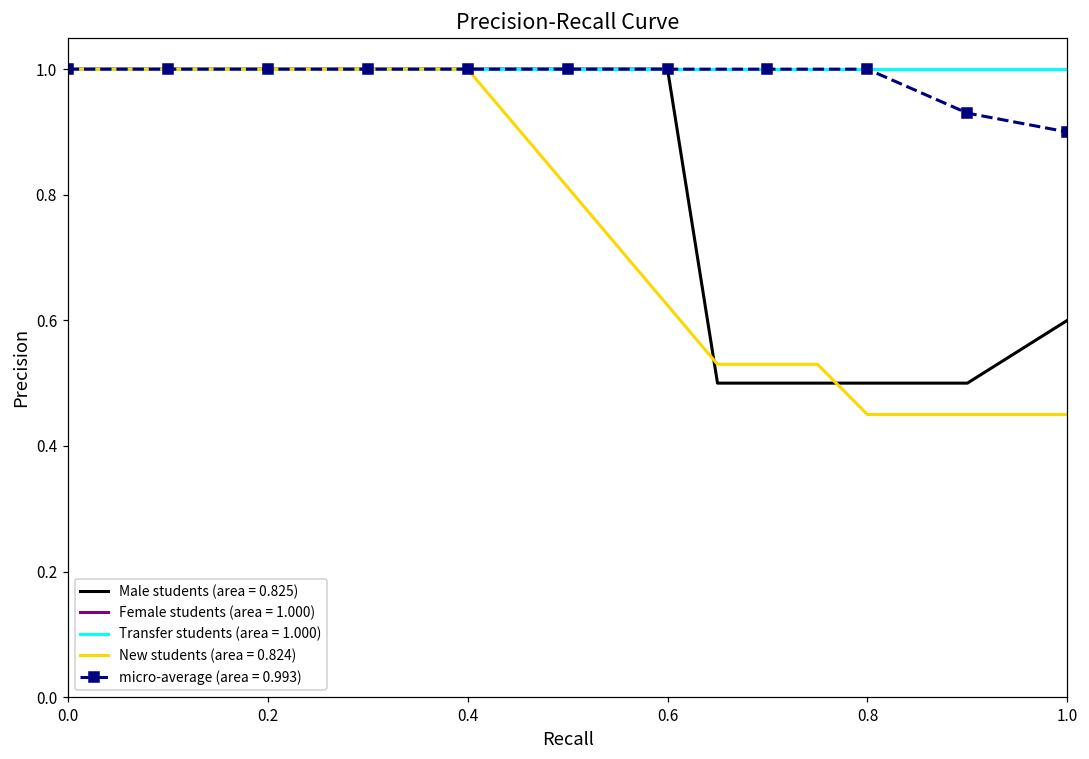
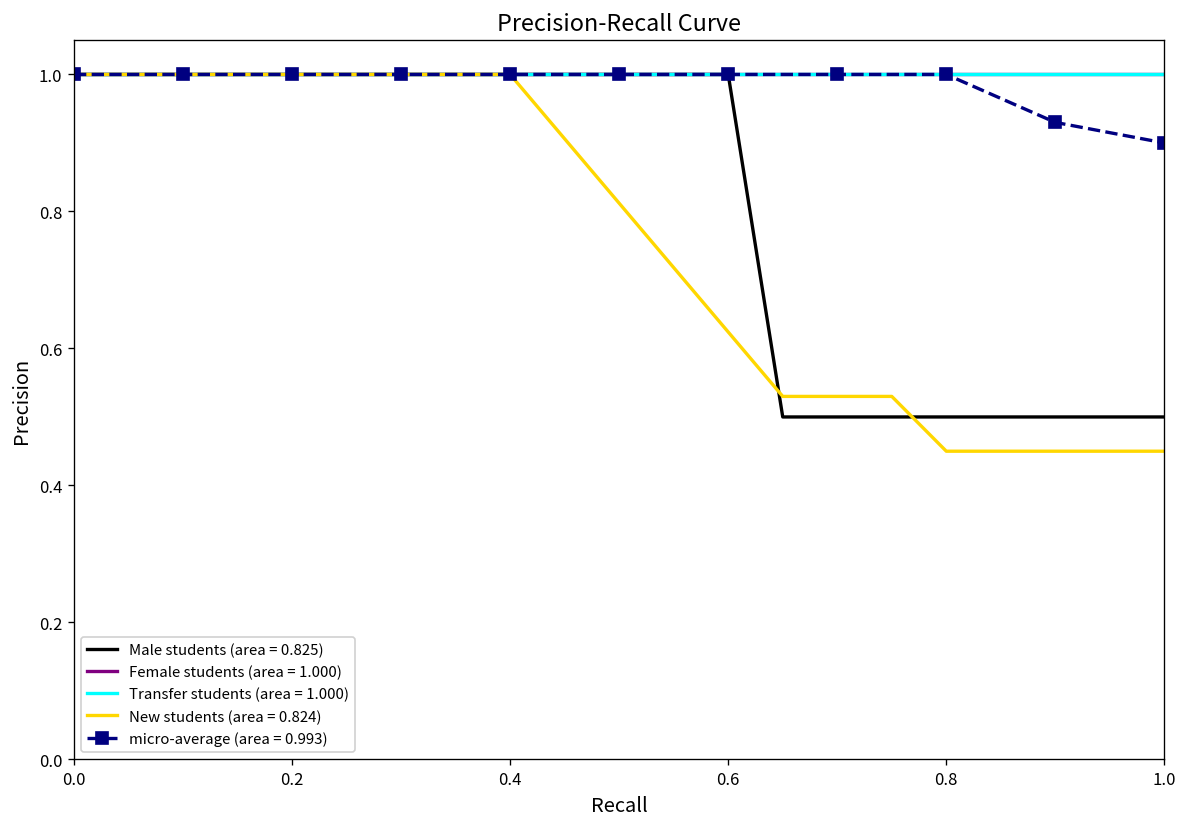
  {
    "Male students (area = 0.825)": {
-     "1.0": 0.6
+     "1.0": 0.5
    },
    "Transfer students (area = 1.000)": {
      "1.0": 1.0
    },
    "New students (area = 0.824)": {
      "0.8": 0.45,
      "1.0": 0.45
    },
    "micro-average (area = 0.993)": {
      "0.8": 1.0,
      "1.0": 0.9
    }
  }
